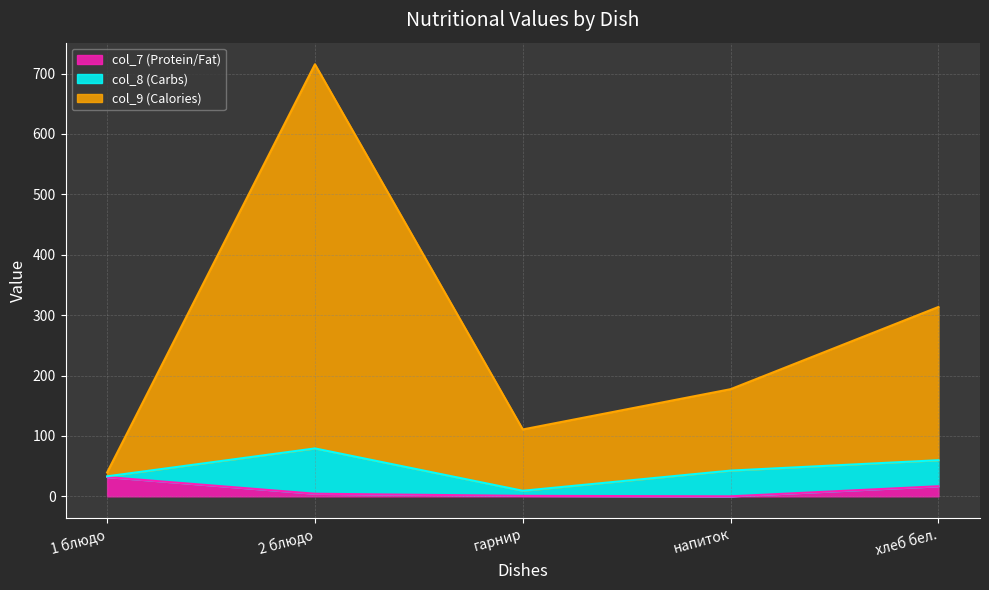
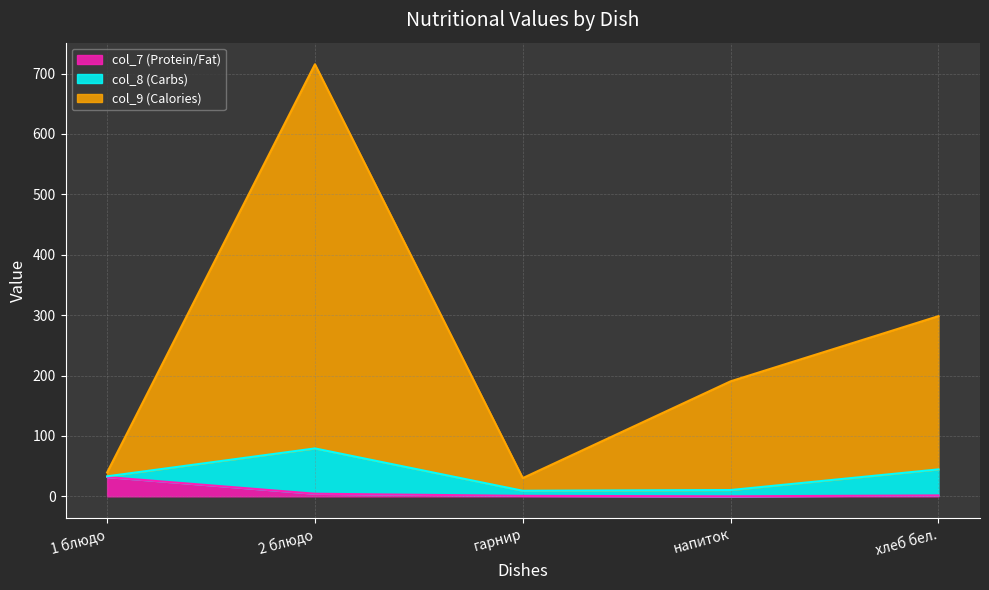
  {
    "col_7 (Protein/Fat)": {
      "2 блюдо": 0,
      "гарнир": 0,
      "напиток": 0,
-     "хлеб бел.": 20
+     "хлеб бел.": 0
    },
    "col_8 (Carbs)": {
      "2 блюдо": 80,
      "гарнир": 10,
-     "напиток": 40,
+     "напиток": 10,
      "хлеб бел.": 40
    },
    "col_9 (Calories)": {
      "1 блюдо": 10,
      "2 блюдо": 640,
-     "гарнир": 100,
-     "напиток": 130,
+     "гарнир": 20,
+     "напиток": 180,
      "хлеб бел.": 250
    }
  }
